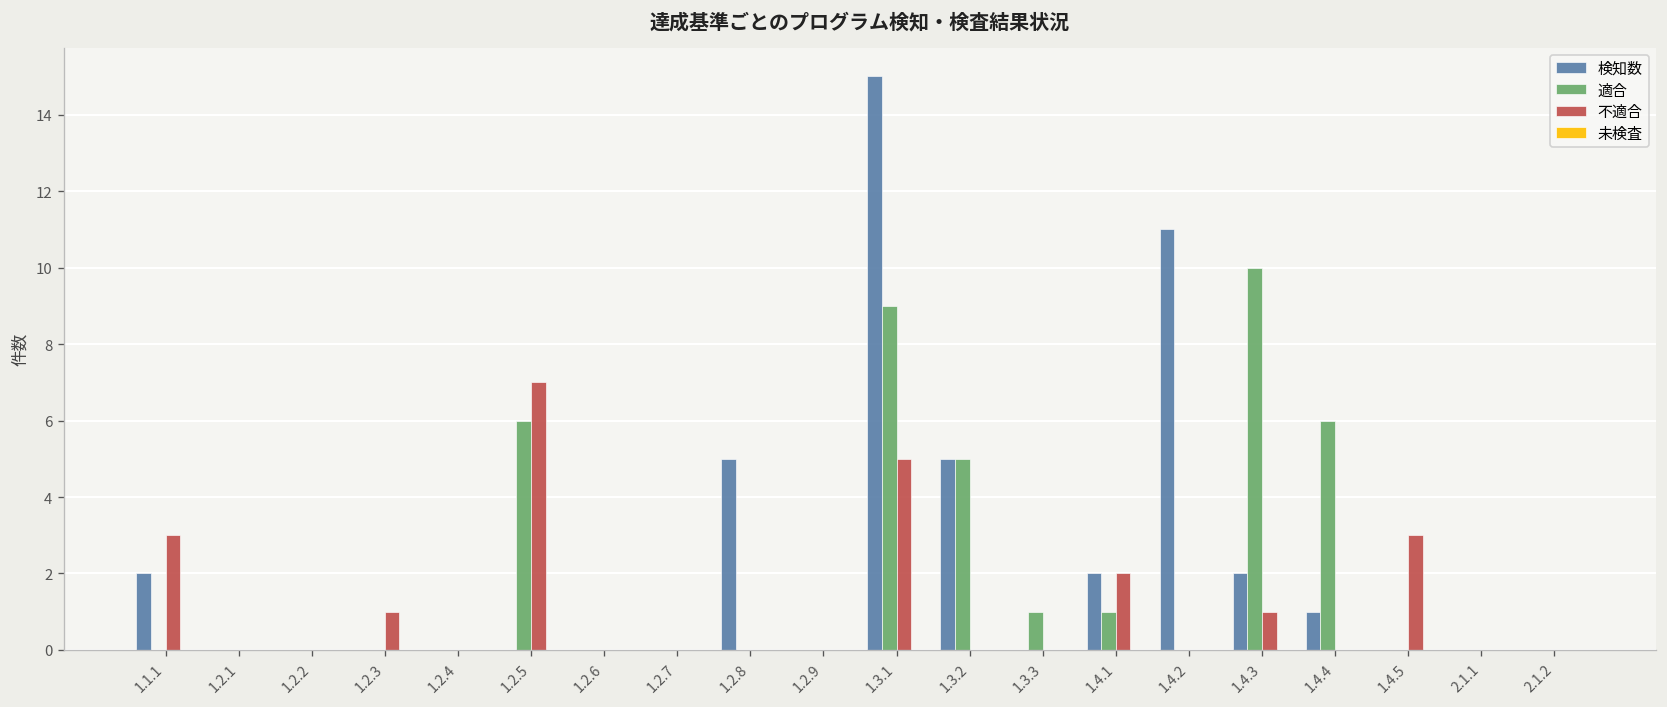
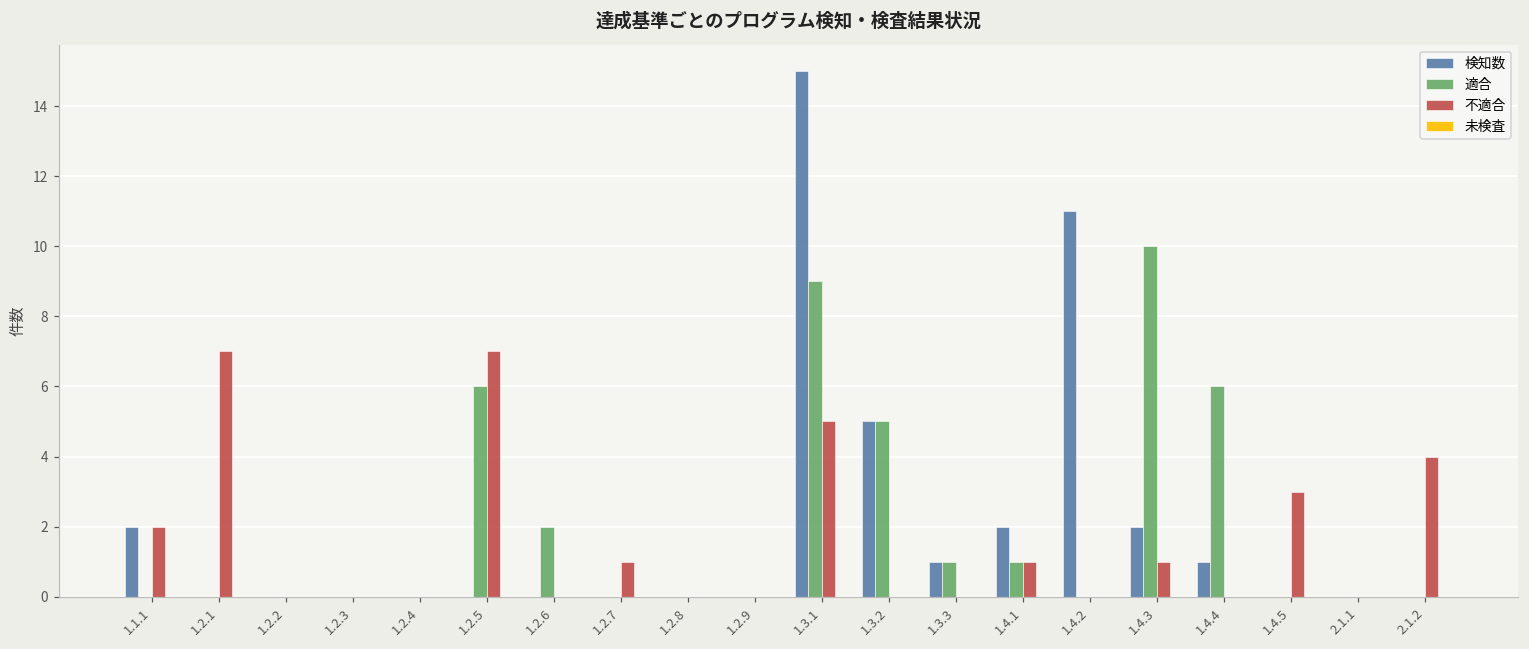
  {
    "検知数": {
      "1.1.1": 2,
      "1.2.1": 0,
      "1.2.2": 0,
      "1.2.3": 0,
      "1.2.4": 0,
      "1.2.5": 0,
      "1.2.6": 0,
      "1.2.7": 0,
-     "1.2.8": 5,
+     "1.2.8": 0,
      "1.2.9": 0,
      "1.3.1": 15,
      "1.3.2": 5,
-     "1.3.3": 0,
+     "1.3.3": 1,
      "1.4.1": 2,
      "1.4.2": 11,
      "1.4.3": 2,
      "1.4.4": 1,
      "1.4.5": 0,
      "2.1.1": 0,
      "2.1.2": 0
    },
    "適合": {
      "1.1.1": 0,
      "1.2.1": 0,
      "1.2.2": 0,
      "1.2.3": 0,
      "1.2.4": 0,
      "1.2.5": 6,
-     "1.2.6": 0,
+     "1.2.6": 2,
      "1.2.7": 0,
      "1.2.8": 0,
      "1.2.9": 0,
      "1.3.1": 9,
      "1.3.2": 5,
      "1.3.3": 1,
      "1.4.1": 1,
      "1.4.2": 0,
      "1.4.3": 10,
      "1.4.4": 6,
      "1.4.5": 0,
      "2.1.1": 0,
      "2.1.2": 0
    },
    "不適合": {
-     "1.1.1": 3,
-     "1.2.1": 0,
+     "1.1.1": 2,
+     "1.2.1": 7,
      "1.2.2": 0,
-     "1.2.3": 1,
+     "1.2.3": 0,
      "1.2.4": 0,
      "1.2.5": 7,
      "1.2.6": 0,
-     "1.2.7": 0,
+     "1.2.7": 1,
      "1.2.8": 0,
      "1.2.9": 0,
      "1.3.1": 5,
      "1.3.2": 0,
      "1.3.3": 0,
-     "1.4.1": 2,
+     "1.4.1": 1,
      "1.4.2": 0,
      "1.4.3": 1,
      "1.4.4": 0,
      "1.4.5": 3,
      "2.1.1": 0,
-     "2.1.2": 0
+     "2.1.2": 4
    },
    "未検査": {
      "1.1.1": 0,
      "1.2.1": 0,
      "1.2.2": 0,
      "1.2.3": 0,
      "1.2.4": 0,
      "1.2.5": 0,
      "1.2.6": 0,
      "1.2.7": 0,
      "1.2.8": 0,
      "1.2.9": 0,
      "1.3.1": 0,
      "1.3.2": 0,
      "1.3.3": 0,
      "1.4.1": 0,
      "1.4.2": 0,
      "1.4.3": 0,
      "1.4.4": 0,
      "1.4.5": 0,
      "2.1.1": 0,
      "2.1.2": 0
    }
  }
